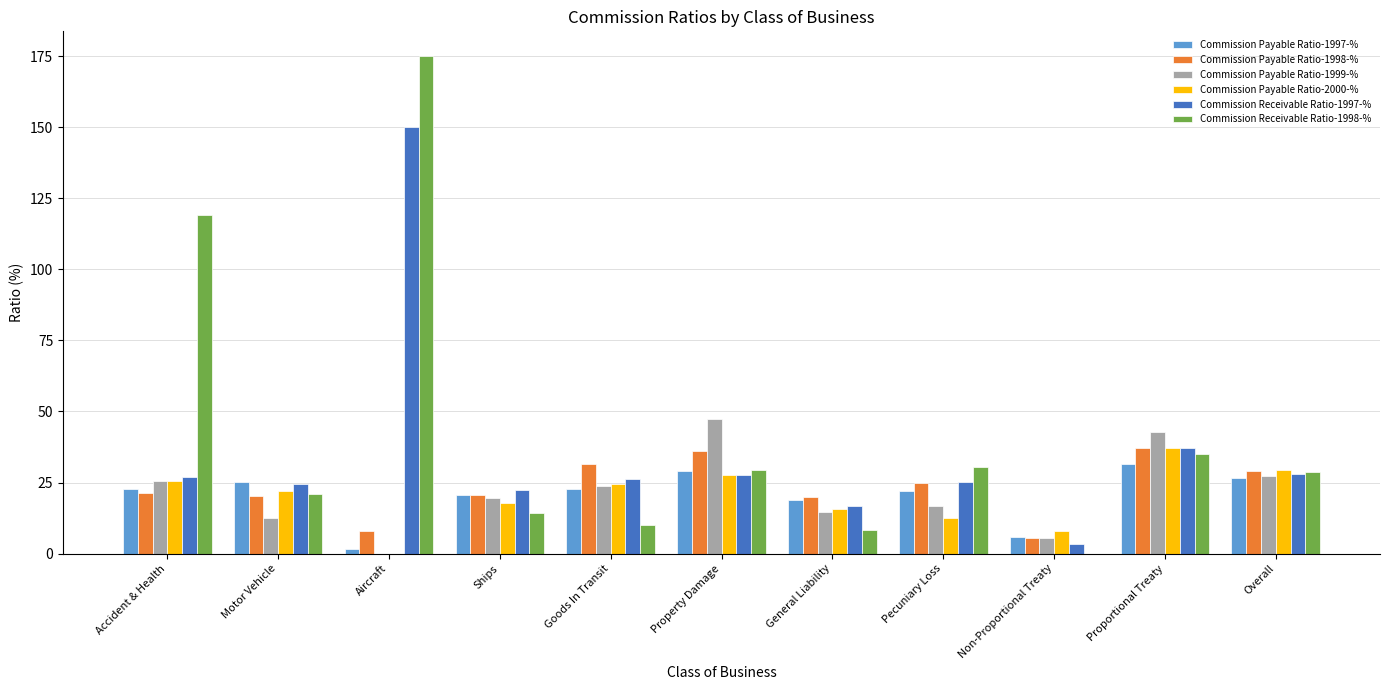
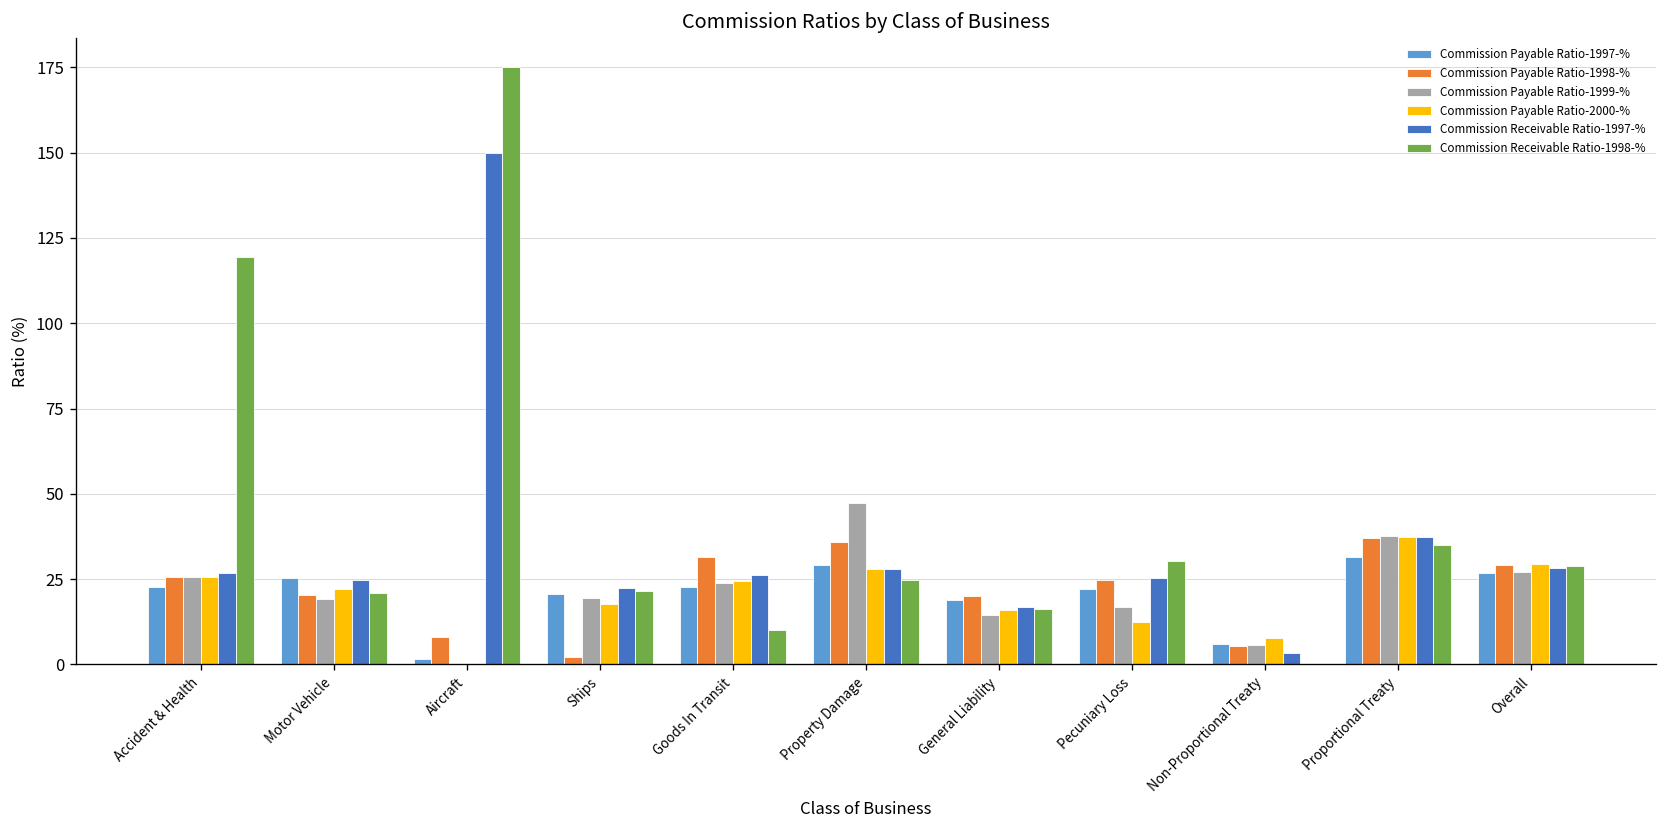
  {
    "Commission Payable Ratio-1998-%": {
-     "Accident & Health": 21,
+     "Accident & Health": 26,
      "Motor Vehicle": 20,
      "Aircraft": 8,
-     "Ships": 21,
+     "Ships": 2,
      "Goods In Transit": 31,
      "Property Damage": 36,
      "General Liability": 20,
      "Pecuniary Loss": 25,
      "Non-Proportional Treaty": 6,
      "Proportional Treaty": 37,
      "Overall": 29
    },
    "Commission Payable Ratio-1999-%": {
      "Accident & Health": 26,
-     "Motor Vehicle": 13,
+     "Motor Vehicle": 19,
      "Aircraft": 0,
      "Ships": 20,
      "Goods In Transit": 24,
      "Property Damage": 47,
      "General Liability": 15,
      "Pecuniary Loss": 17,
      "Non-Proportional Treaty": 6,
-     "Proportional Treaty": 43,
+     "Proportional Treaty": 38,
      "Overall": 27
    },
    "Commission Payable Ratio-2000-%": {
      "Accident & Health": 26,
      "Motor Vehicle": 22,
      "Aircraft": 0,
      "Ships": 18,
      "Goods In Transit": 24,
      "Property Damage": 28,
      "General Liability": 16,
      "Pecuniary Loss": 13,
      "Non-Proportional Treaty": 8,
      "Proportional Treaty": 37,
      "Overall": 29
    },
    "Commission Receivable Ratio-1998-%": {
      "Accident & Health": 119,
      "Motor Vehicle": 21,
      "Aircraft": 175,
-     "Ships": 14,
+     "Ships": 21,
      "Goods In Transit": 10,
-     "Property Damage": 29,
-     "General Liability": 8,
+     "Property Damage": 25,
+     "General Liability": 16,
      "Pecuniary Loss": 30,
      "Non-Proportional Treaty": 0,
      "Proportional Treaty": 35,
      "Overall": 29
    }
  }
